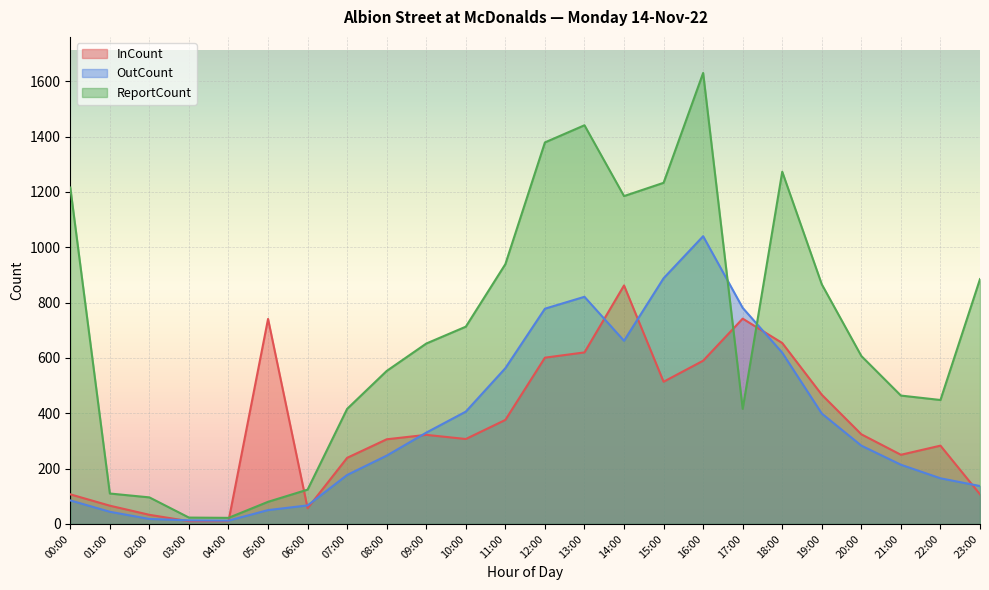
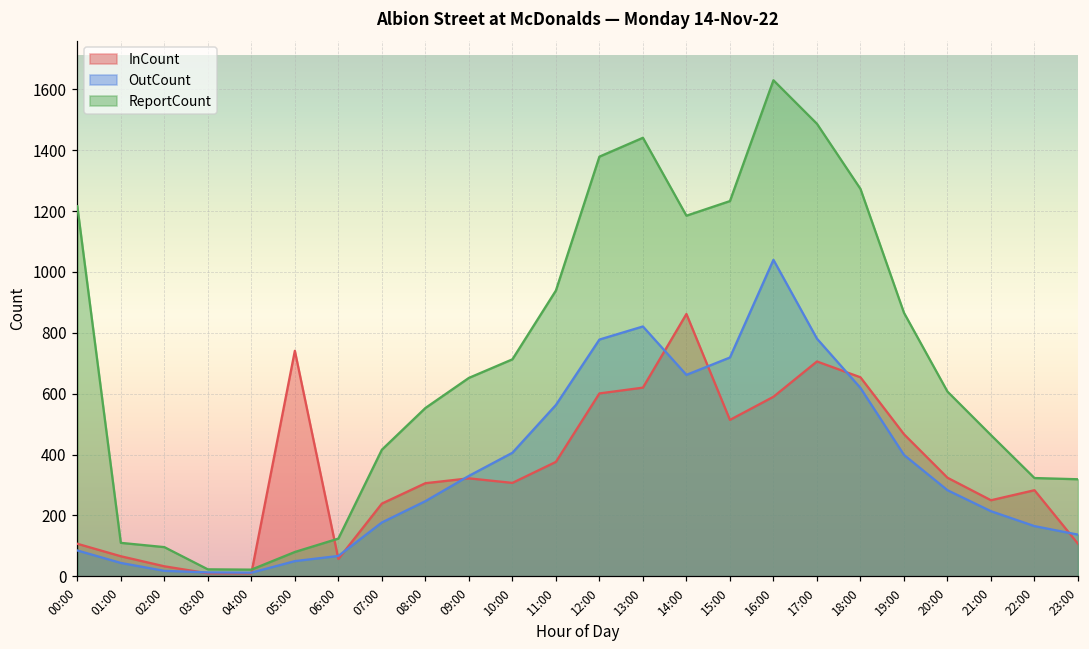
  {
    "InCount": {
      "00:00": 110,
      "01:00": 70,
      "02:00": 30,
      "05:00": 740,
      "06:00": 60,
      "07:00": 240,
      "08:00": 310,
      "10:00": 310,
      "11:00": 380,
      "12:00": 600,
      "13:00": 620,
      "14:00": 860,
      "15:00": 510,
      "16:00": 590,
-     "17:00": 740,
+     "17:00": 710,
      "18:00": 650,
      "19:00": 470,
      "20:00": 320,
      "21:00": 250,
      "22:00": 280,
      "23:00": 110
    },
    "OutCount": {
      "00:00": 90,
      "01:00": 40,
      "02:00": 20,
      "05:00": 50,
      "06:00": 70,
      "07:00": 180,
      "08:00": 250,
      "10:00": 410,
      "11:00": 560,
      "12:00": 780,
      "13:00": 820,
      "14:00": 660,
-     "15:00": 890,
+     "15:00": 720,
      "16:00": 1040,
      "17:00": 780,
      "18:00": 620,
      "19:00": 400,
      "20:00": 280,
      "21:00": 210,
      "22:00": 170,
      "23:00": 140
    },
    "ReportCount": {
      "00:00": 1220,
      "01:00": 110,
      "02:00": 100,
      "03:00": 20,
      "04:00": 20,
      "05:00": 80,
      "06:00": 120,
      "07:00": 420,
      "08:00": 550,
      "09:00": 650,
      "10:00": 710,
      "11:00": 940,
      "12:00": 1380,
      "13:00": 1440,
      "14:00": 1190,
      "15:00": 1230,
      "16:00": 1630,
-     "17:00": 420,
+     "17:00": 1490,
      "18:00": 1270,
      "19:00": 870,
      "20:00": 610,
      "21:00": 460,
-     "22:00": 450,
-     "23:00": 890
+     "22:00": 320,
+     "23:00": 320
    }
  }
